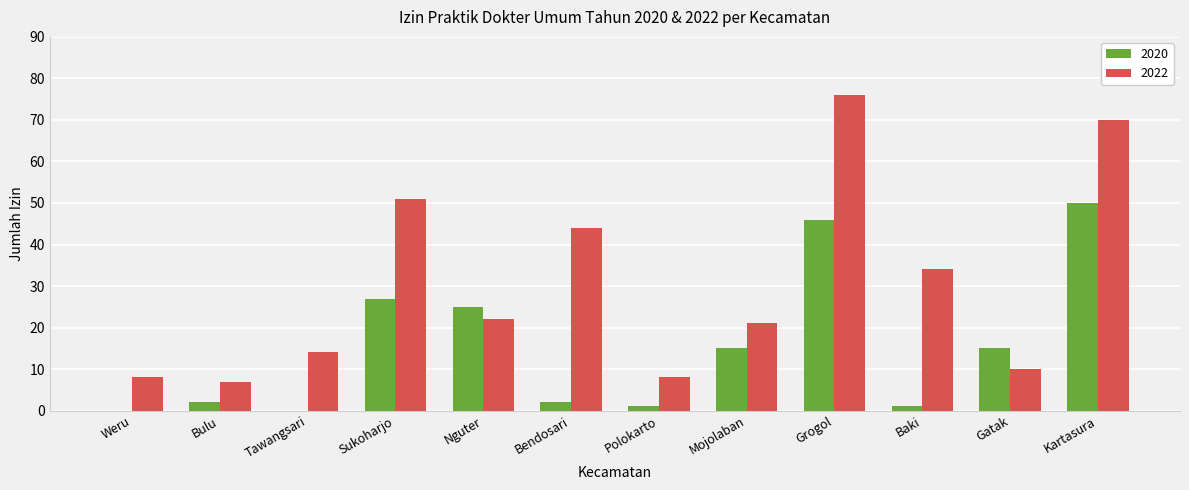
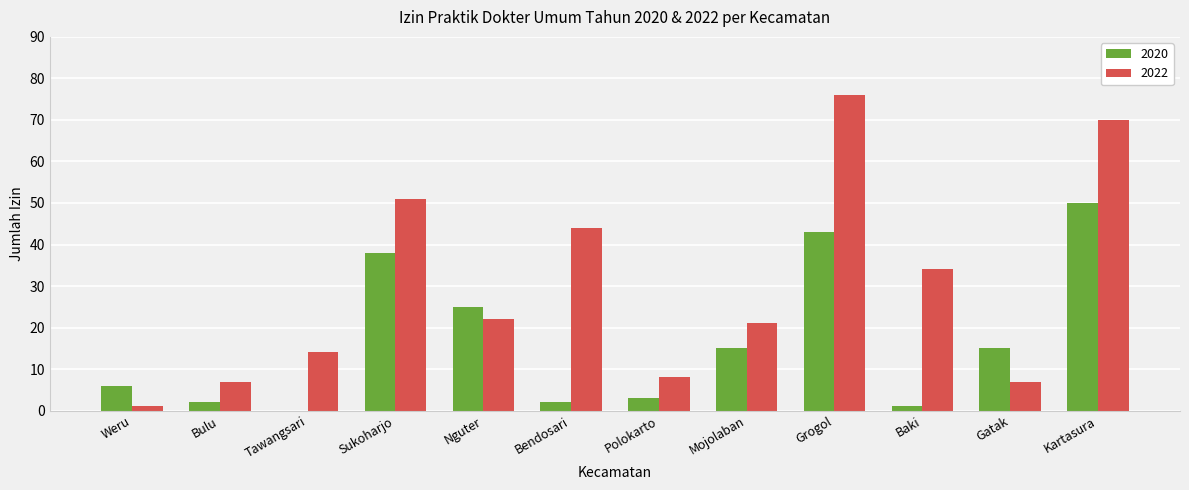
  {
    "2020": {
-     "Weru": 0,
+     "Weru": 6,
      "Bulu": 2,
      "Tawangsari": 0,
-     "Sukoharjo": 27,
+     "Sukoharjo": 38,
      "Nguter": 25,
      "Bendosari": 2,
-     "Polokarto": 1,
+     "Polokarto": 3,
      "Mojolaban": 15,
-     "Grogol": 46,
+     "Grogol": 43,
      "Baki": 1,
      "Gatak": 15,
      "Kartasura": 50
    },
    "2022": {
-     "Weru": 8,
+     "Weru": 1,
      "Bulu": 7,
      "Tawangsari": 14,
      "Sukoharjo": 51,
      "Nguter": 22,
      "Bendosari": 44,
      "Polokarto": 8,
      "Mojolaban": 21,
      "Grogol": 76,
      "Baki": 34,
-     "Gatak": 10,
+     "Gatak": 7,
      "Kartasura": 70
    }
  }
